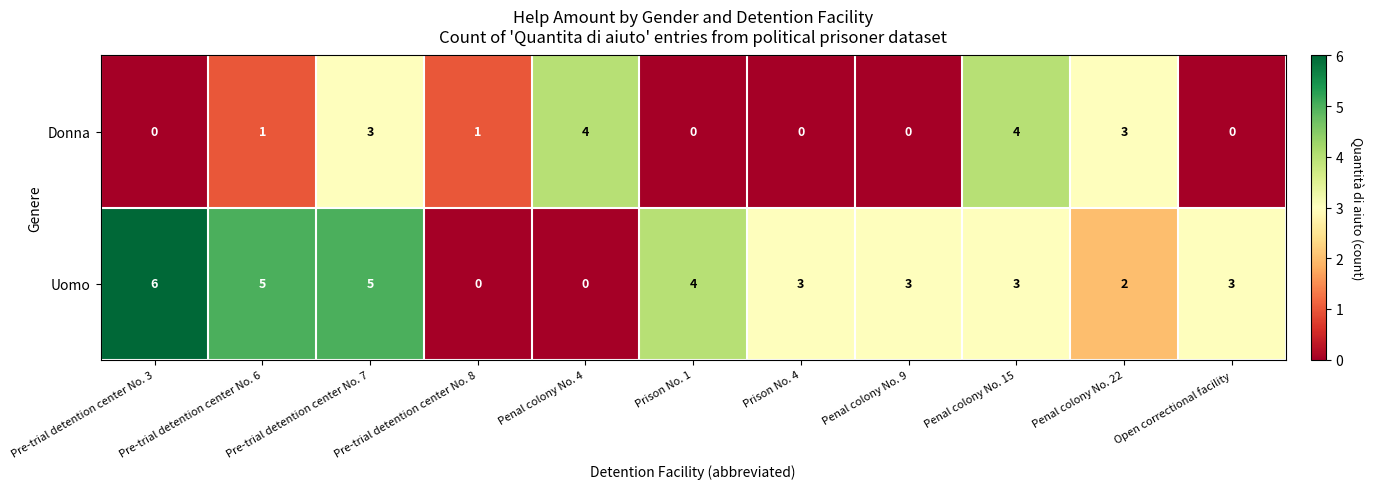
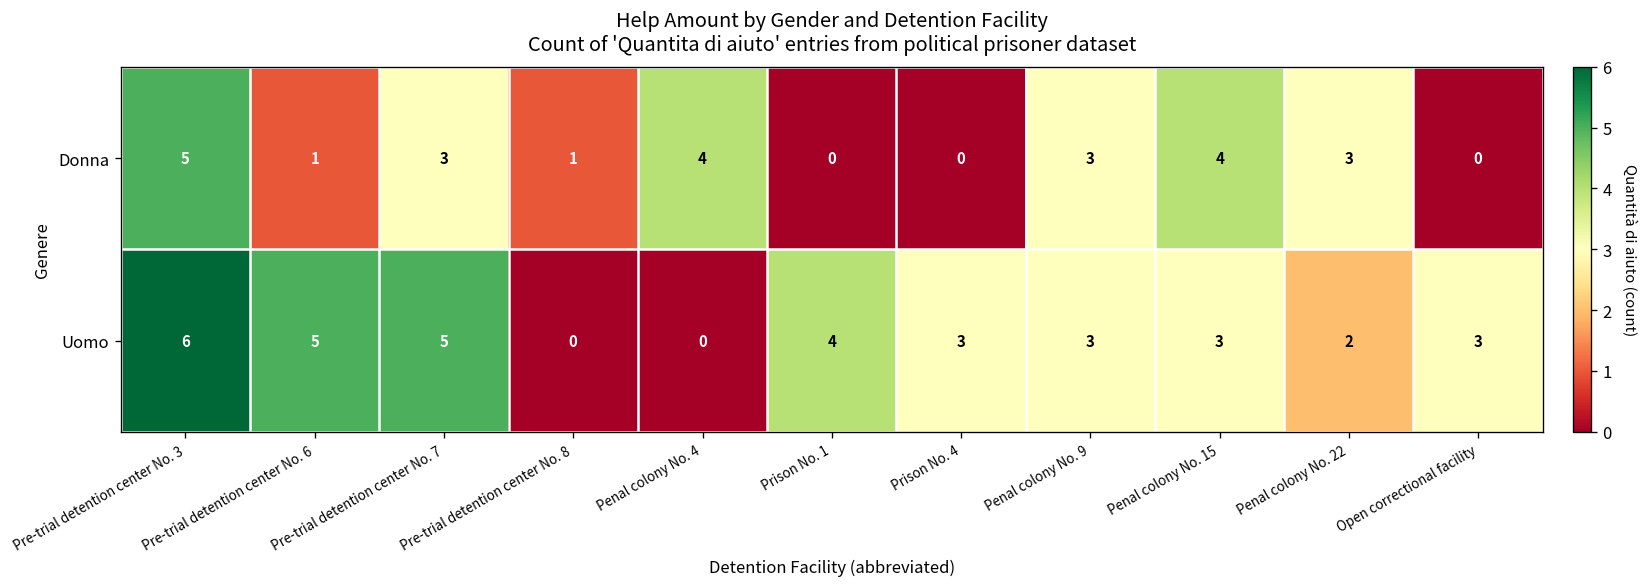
  {
    "Donna": {
-     "Pre-trial detention center No. 3": 0,
+     "Pre-trial detention center No. 3": 5,
      "Pre-trial detention center No. 6": 1,
      "Pre-trial detention center No. 7": 3,
      "Pre-trial detention center No. 8": 1,
      "Penal colony No. 4": 4,
      "Prison No. 1": 0,
      "Prison No. 4": 0,
-     "Penal colony No. 9": 0,
+     "Penal colony No. 9": 3,
      "Penal colony No. 15": 4,
      "Penal colony No. 22": 3,
      "Open correctional facility": 0
    },
    "Uomo": {
      "Pre-trial detention center No. 3": 6,
      "Pre-trial detention center No. 6": 5,
      "Pre-trial detention center No. 7": 5,
      "Pre-trial detention center No. 8": 0,
      "Penal colony No. 4": 0,
      "Prison No. 1": 4,
      "Prison No. 4": 3,
      "Penal colony No. 9": 3,
      "Penal colony No. 15": 3,
      "Penal colony No. 22": 2,
      "Open correctional facility": 3
    }
  }
